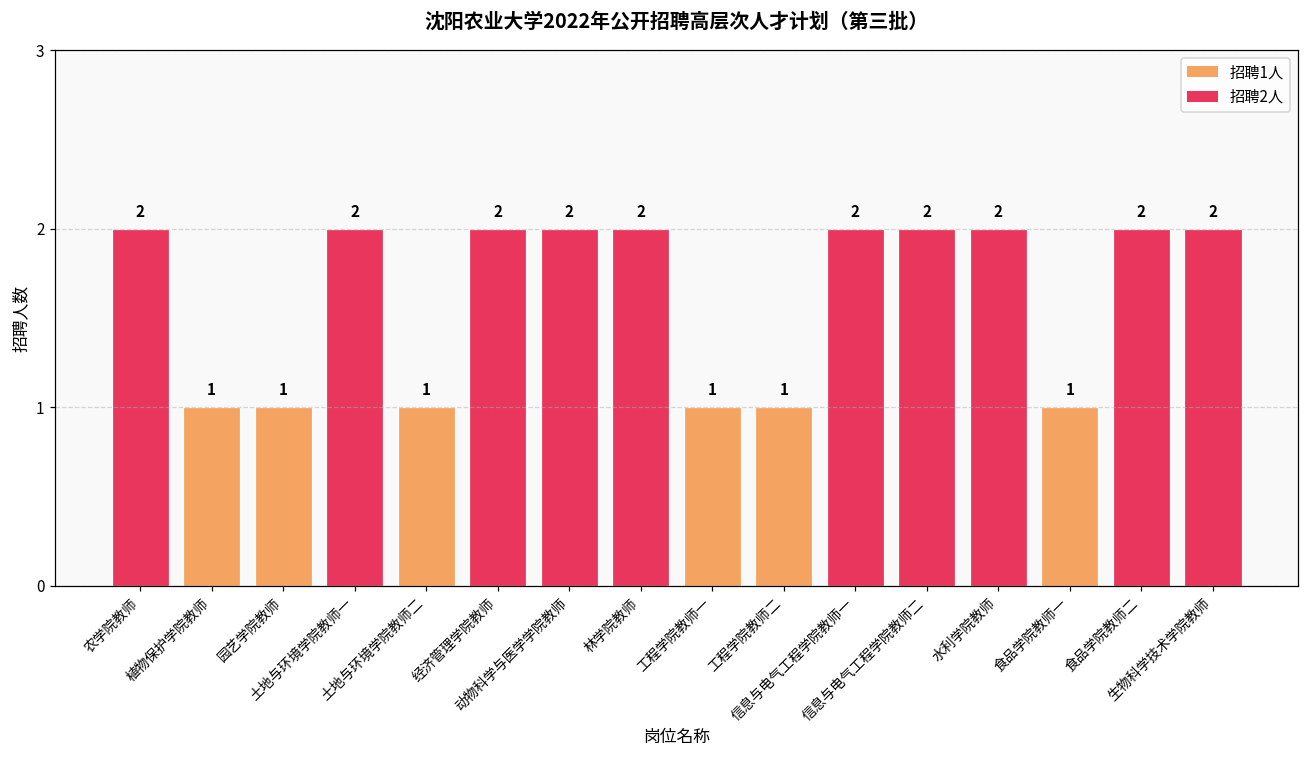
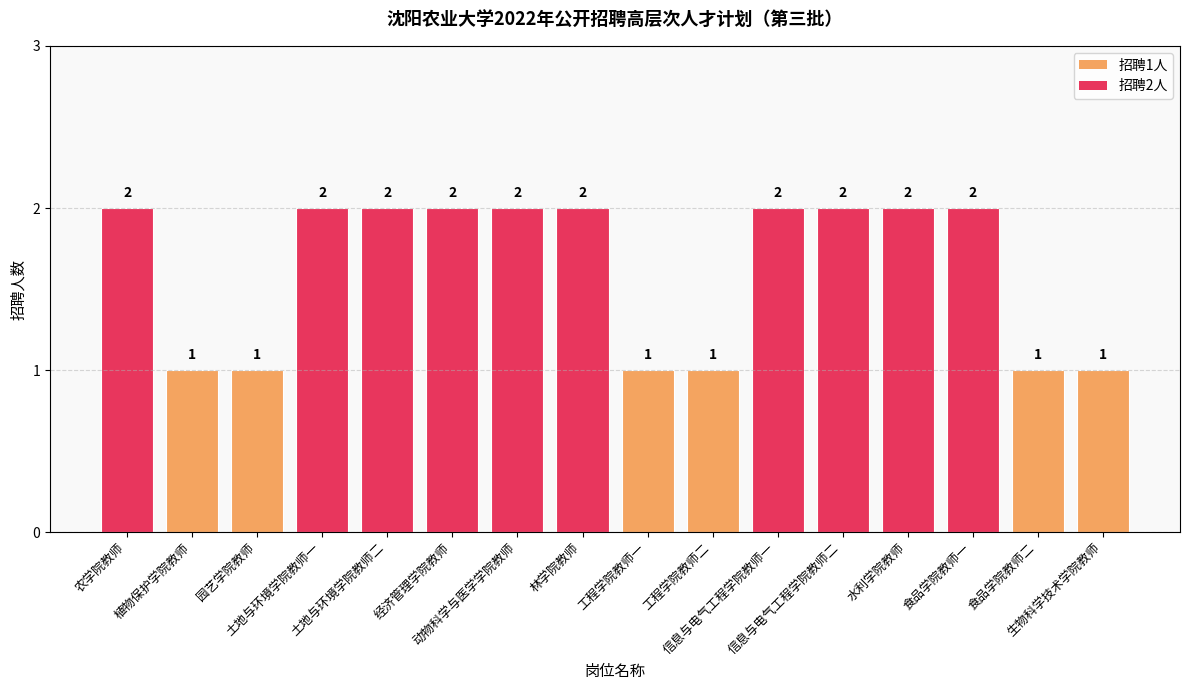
  {
    "农学院教师": 2,
    "植物保护学院教师": 1,
    "园艺学院教师": 1,
    "土地与环境学院教师一": 2,
-   "土地与环境学院教师二": 1,
+   "土地与环境学院教师二": 2,
    "经济管理学院教师": 2,
    "动物科学与医学学院教师": 2,
    "林学院教师": 2,
    "工程学院教师一": 1,
    "工程学院教师二": 1,
    "信息与电气工程学院教师一": 2,
    "信息与电气工程学院教师二": 2,
    "水利学院教师": 2,
-   "食品学院教师一": 1,
-   "食品学院教师二": 2,
-   "生物科学技术学院教师": 2
+   "食品学院教师一": 2,
+   "食品学院教师二": 1,
+   "生物科学技术学院教师": 1
  }
